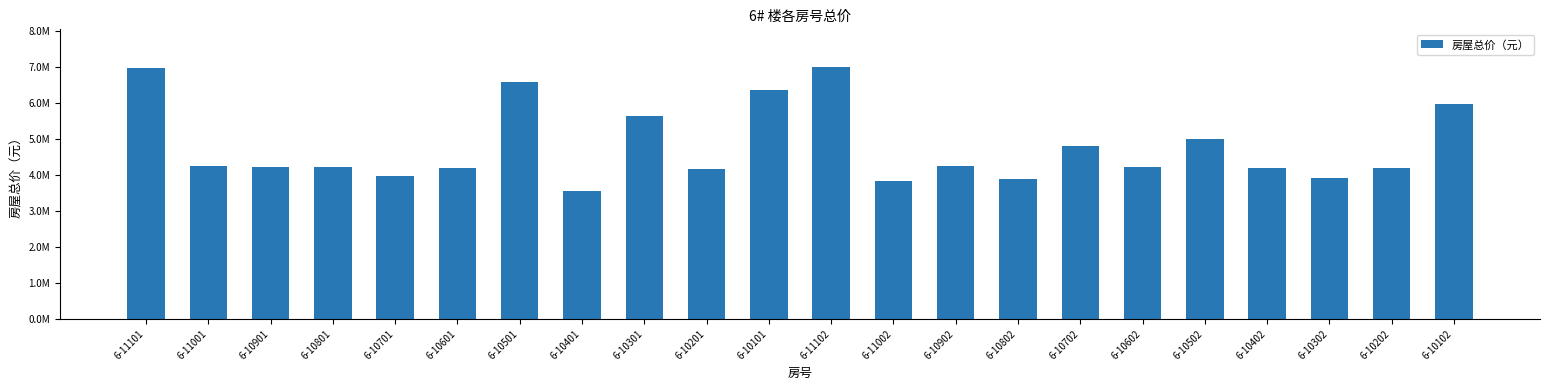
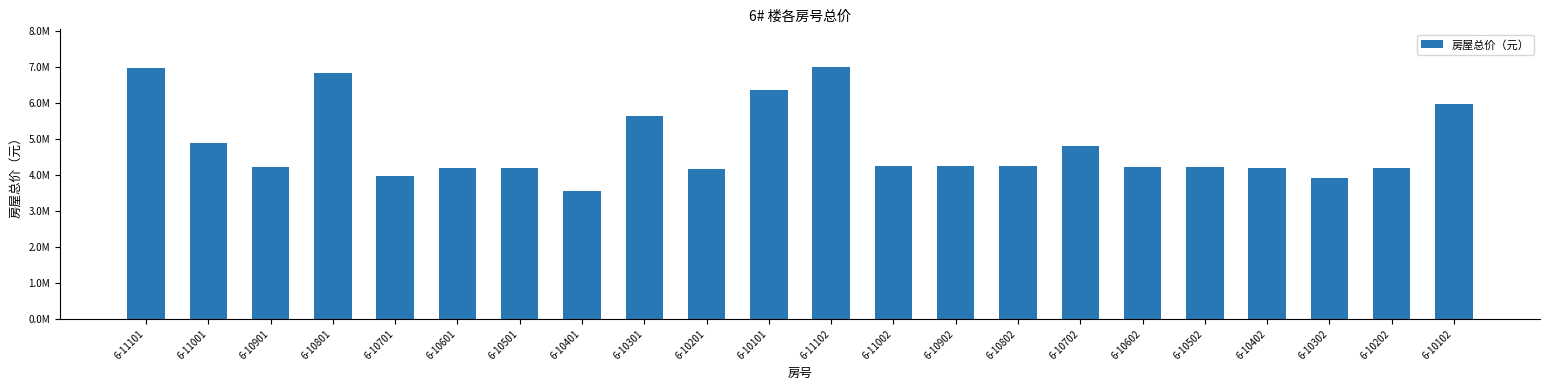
  {
    "6-11101": 7000000,
-   "6-11001": 4200000,
+   "6-11001": 4900000,
    "6-10901": 4200000,
-   "6-10801": 4200000,
+   "6-10801": 6800000,
    "6-10701": 4000000,
    "6-10601": 4200000,
-   "6-10501": 6600000,
+   "6-10501": 4200000,
    "6-10401": 3500000,
    "6-10301": 5600000,
    "6-10201": 4200000,
    "6-10101": 6400000,
    "6-11102": 7000000,
-   "6-11002": 3800000,
+   "6-11002": 4300000,
    "6-10902": 4300000,
-   "6-10802": 3900000,
+   "6-10802": 4200000,
    "6-10702": 4800000,
    "6-10602": 4200000,
-   "6-10502": 5000000,
+   "6-10502": 4200000,
    "6-10402": 4200000,
    "6-10302": 3900000,
    "6-10202": 4200000,
    "6-10102": 6000000
  }
